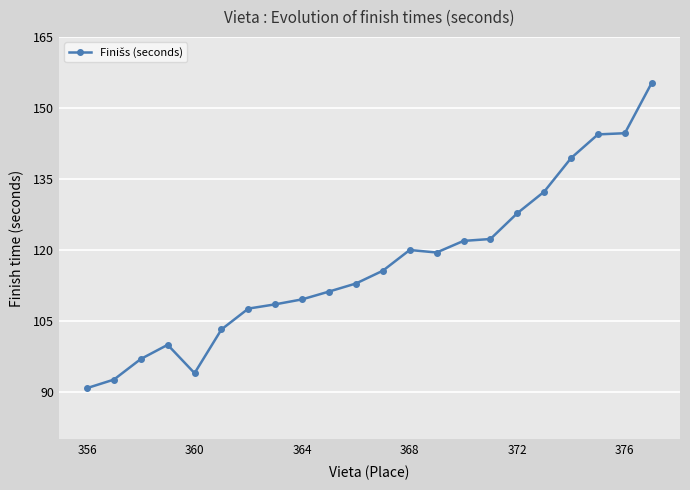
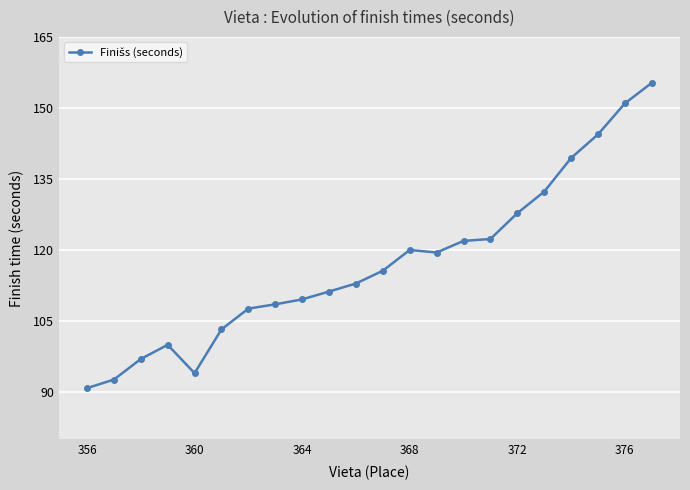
  {
    "356": 91,
    "360": 94,
    "364": 110,
    "368": 120,
    "372": 128,
-   "376": 145
+   "376": 151
  }
